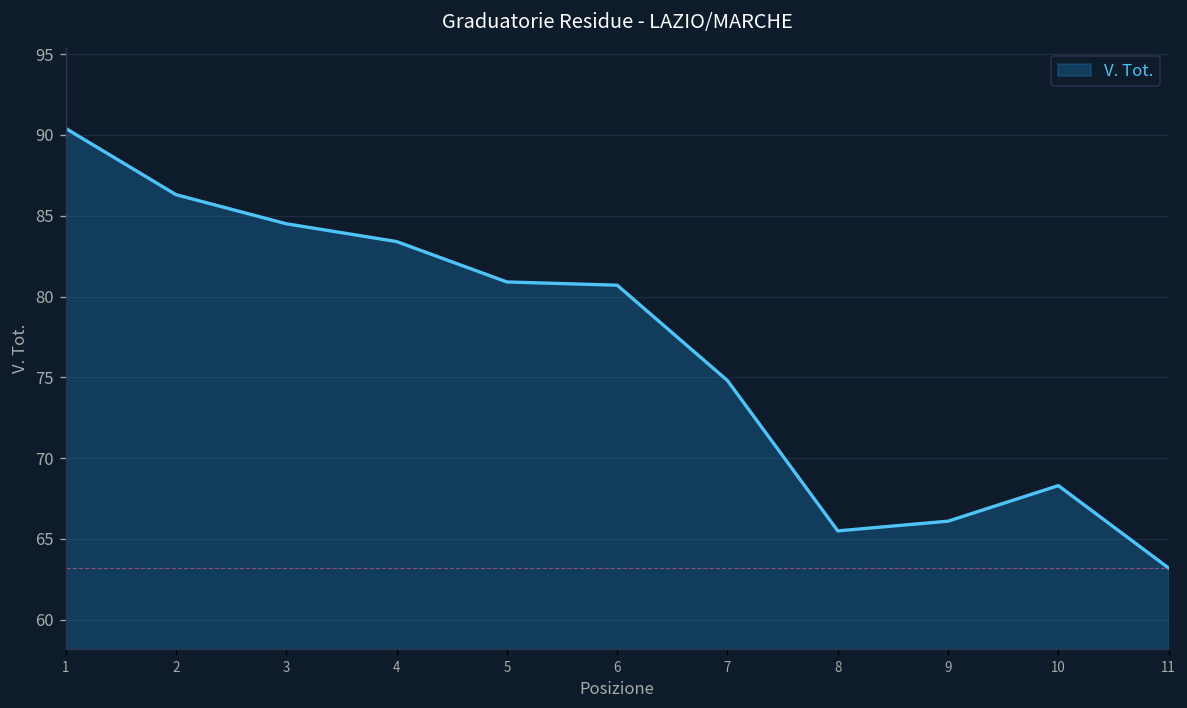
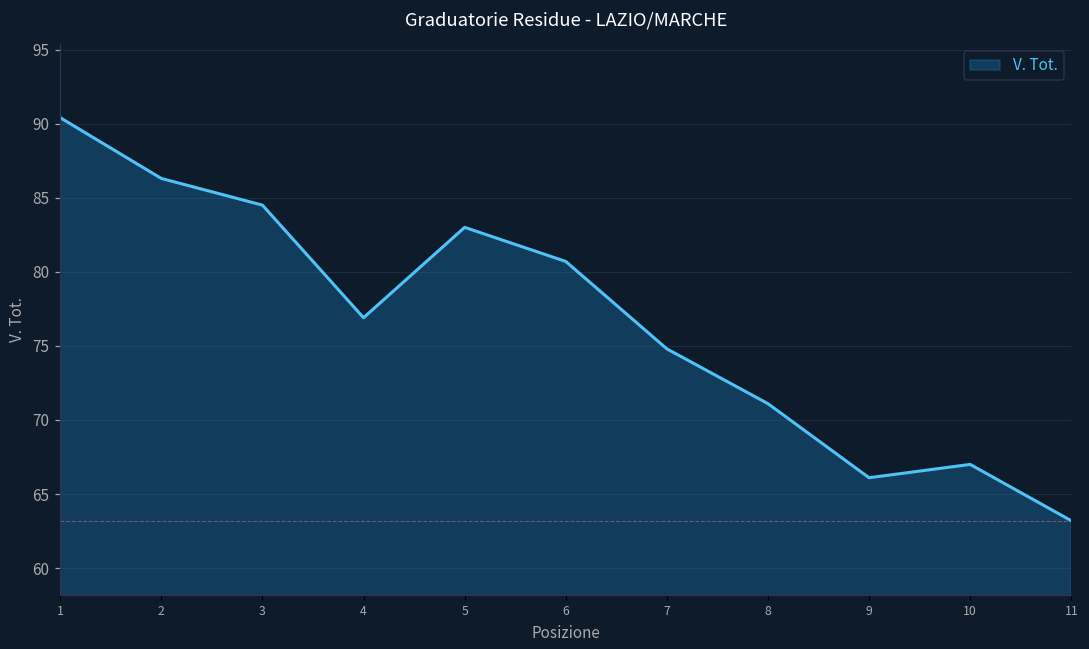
  {
    "1": 90.4,
    "2": 86.3,
    "3": 84.5,
-   "4": 83.4,
-   "5": 80.9,
+   "4": 76.9,
+   "5": 83.0,
    "6": 80.7,
    "7": 74.8,
-   "8": 65.5,
+   "8": 71.1,
    "9": 66.1,
-   "10": 68.3,
+   "10": 67.0,
    "11": 63.2
  }
